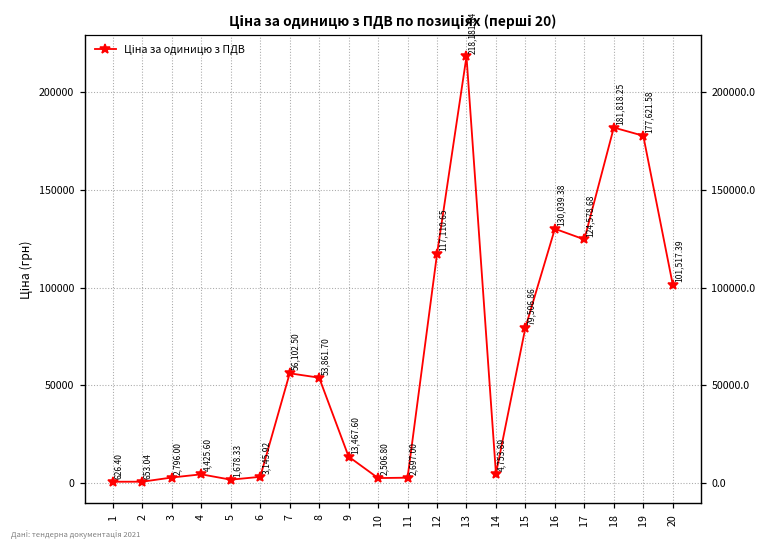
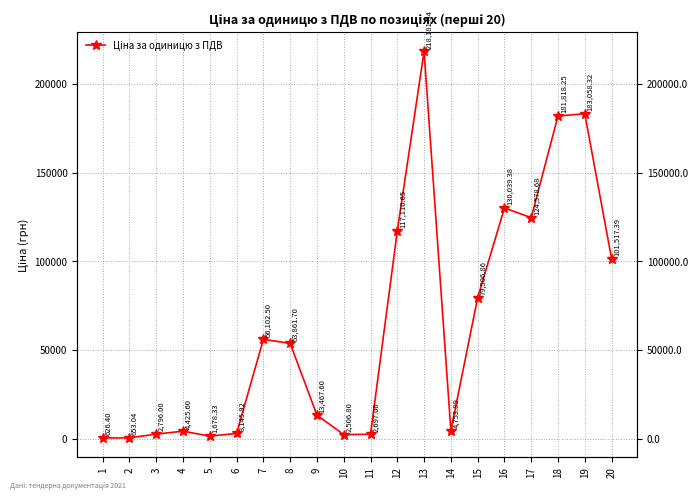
  {
    "1": "626.40",
    "2": "653.04",
    "3": "2,796.00",
    "4": "4,425.60",
    "5": "1,678.33",
    "6": "3,145.92",
    "7": "56,102.50",
    "8": "53,861.70",
    "9": "13,467.60",
    "10": "2,506.80",
    "11": "2,697.00",
    "12": "117,110.65",
    "13": "218,181.84",
    "14": "4,753.89",
    "15": "79,506.86",
    "16": "130,039.38",
    "17": "124,578.68",
    "18": "181,818.25",
-   "19": "177,621.58",
+   "19": "183,058.32",
    "20": "101,517.39"
  }
